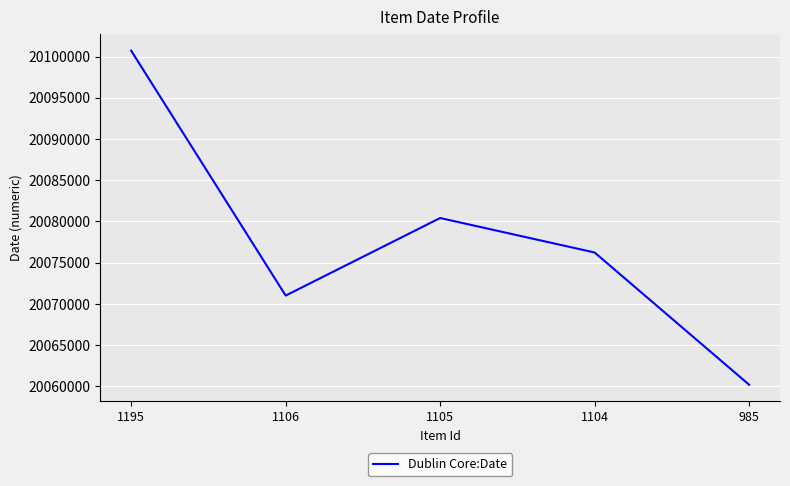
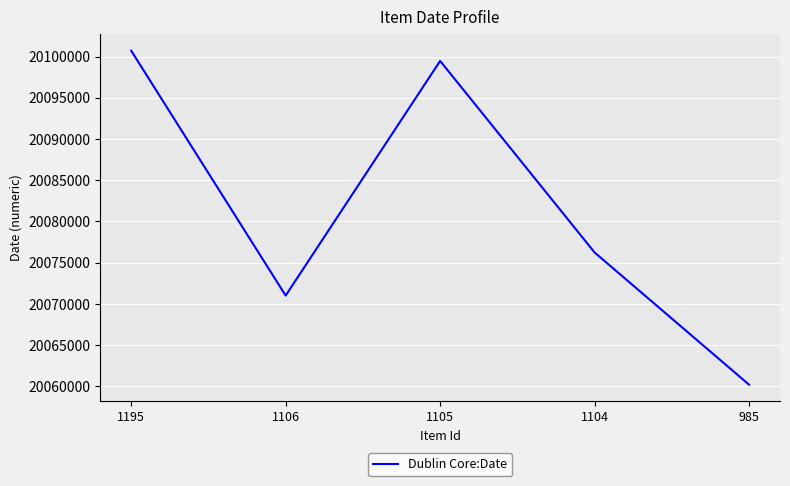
  {
    "1195": 20101000,
    "1106": 20071000,
-   "1105": 20080000,
+   "1105": 20099000,
    "1104": 20076000,
    "985": 20060000
  }
